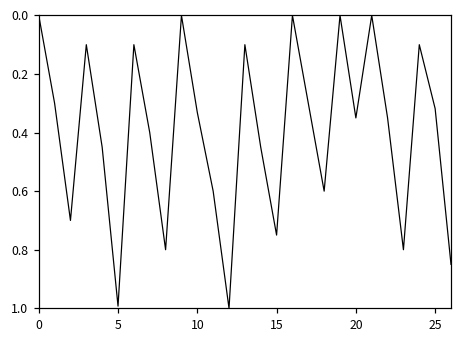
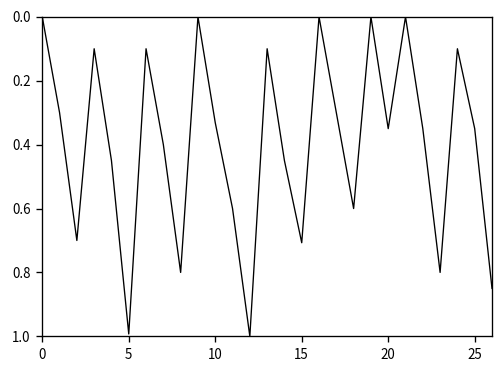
  {
    "0": 0.00,
    "5": 0.99,
    "10": 0.33,
-   "15": 0.75,
+   "15": 0.71,
    "20": 0.35,
-   "25": 0.32
+   "25": 0.35
  }
